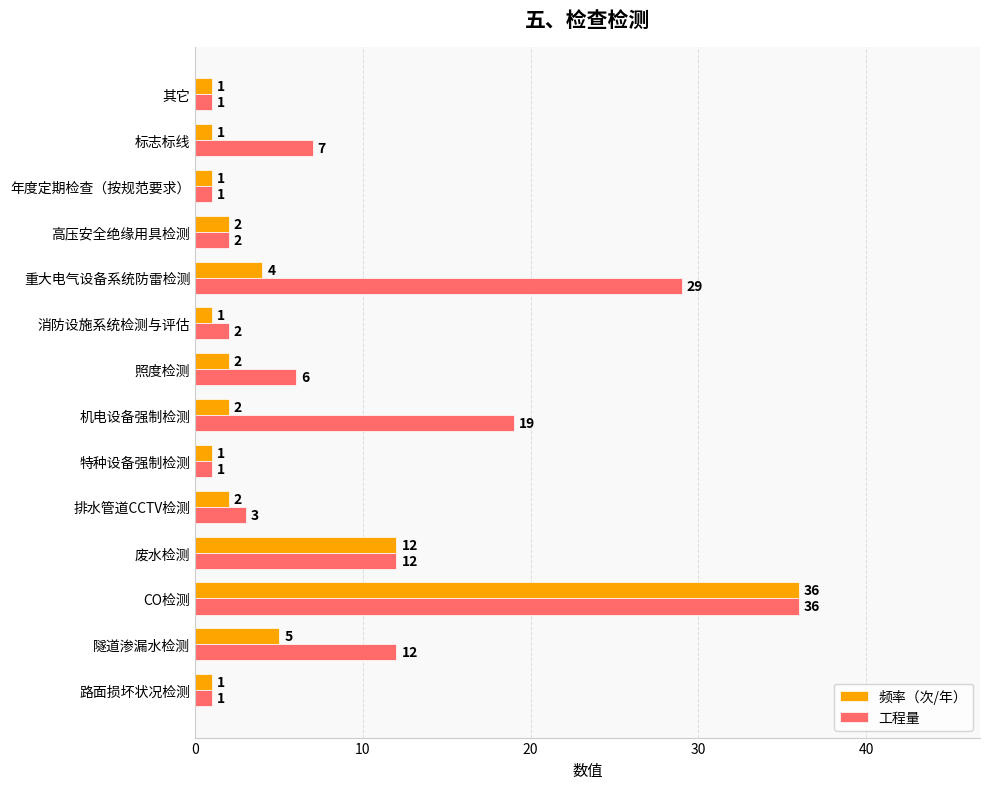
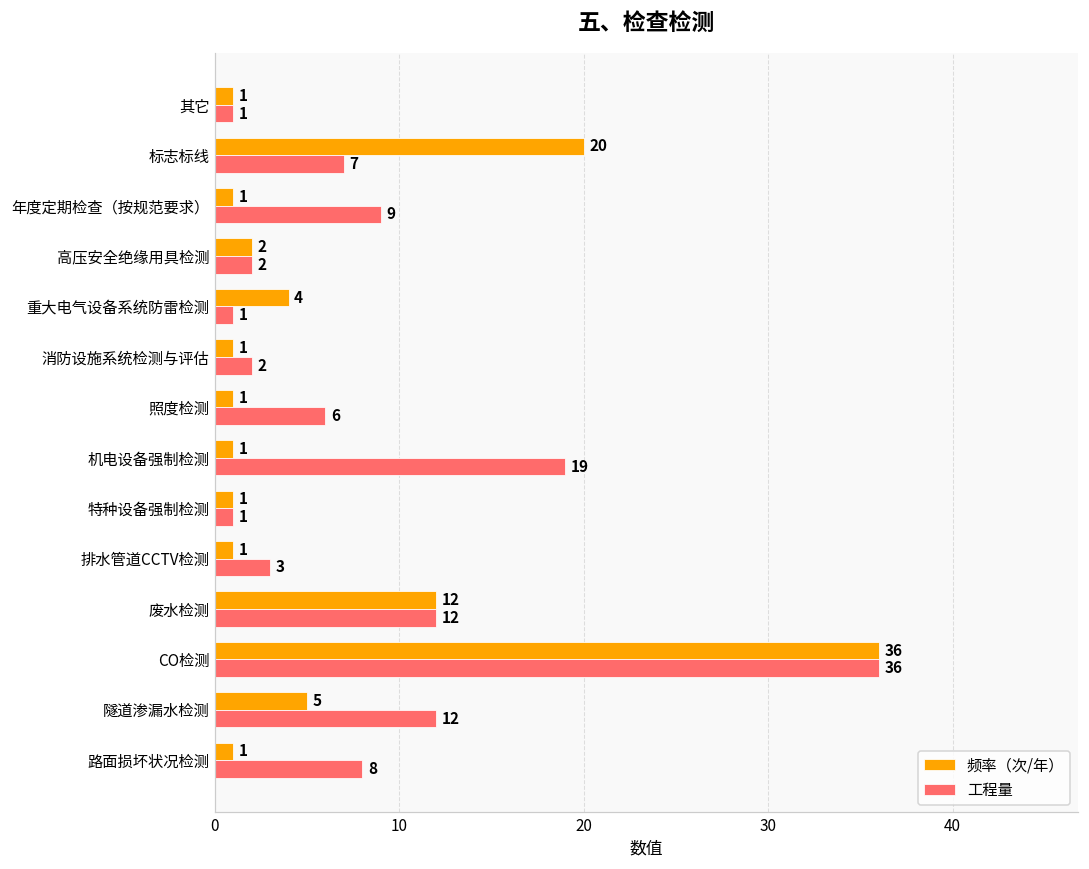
  {
    "频率（次/年）": {
      "其它": 1,
-     "标志标线": 1,
+     "标志标线": 20,
      "年度定期检查（按规范要求）": 1,
      "高压安全绝缘用具检测": 2,
      "重大电气设备系统防雷检测": 4,
      "消防设施系统检测与评估": 1,
-     "照度检测": 2,
-     "机电设备强制检测": 2,
+     "照度检测": 1,
+     "机电设备强制检测": 1,
      "特种设备强制检测": 1,
-     "排水管道CCTV检测": 2,
+     "排水管道CCTV检测": 1,
      "废水检测": 12,
      "CO检测": 36,
      "隧道渗漏水检测": 5,
      "路面损坏状况检测": 1
    },
    "工程量": {
      "其它": 1,
      "标志标线": 7,
-     "年度定期检查（按规范要求）": 1,
+     "年度定期检查（按规范要求）": 9,
      "高压安全绝缘用具检测": 2,
-     "重大电气设备系统防雷检测": 29,
+     "重大电气设备系统防雷检测": 1,
      "消防设施系统检测与评估": 2,
      "照度检测": 6,
      "机电设备强制检测": 19,
      "特种设备强制检测": 1,
      "排水管道CCTV检测": 3,
      "废水检测": 12,
      "CO检测": 36,
      "隧道渗漏水检测": 12,
-     "路面损坏状况检测": 1
+     "路面损坏状况检测": 8
    }
  }
